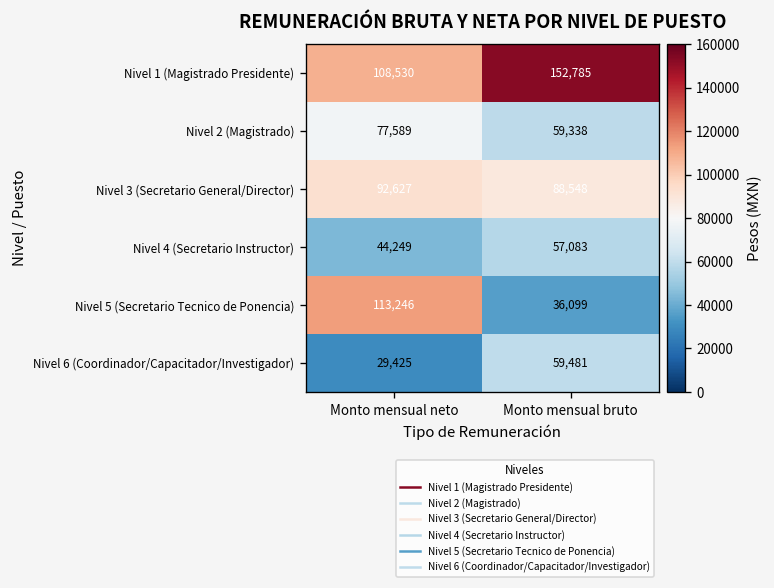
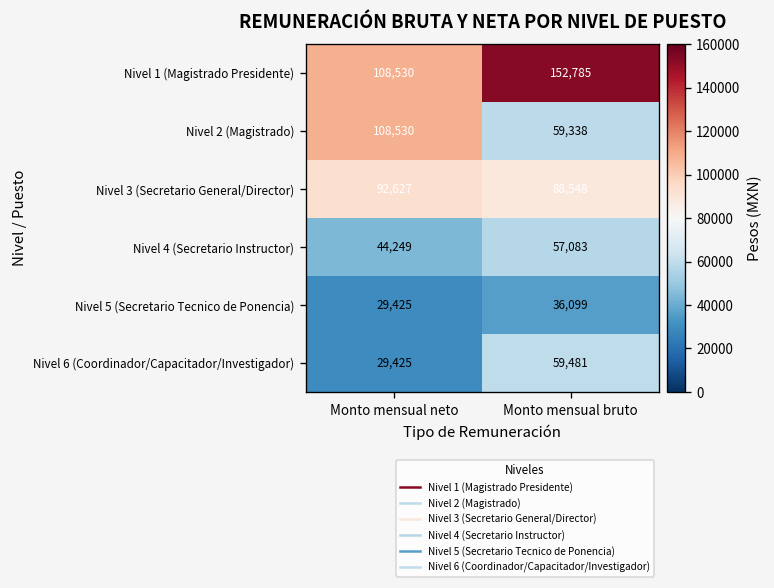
  {
    "Nivel 1 (Magistrado Presidente)": {
      "Monto mensual neto": "108,530",
      "Monto mensual bruto": "152,785"
    },
    "Nivel 2 (Magistrado)": {
-     "Monto mensual neto": "77,589",
+     "Monto mensual neto": "108,530",
      "Monto mensual bruto": "59,338"
    },
    "Nivel 4 (Secretario Instructor)": {
      "Monto mensual neto": "44,249",
      "Monto mensual bruto": "57,083"
    },
    "Nivel 5 (Secretario Tecnico de Ponencia)": {
-     "Monto mensual neto": "113,246",
+     "Monto mensual neto": "29,425",
      "Monto mensual bruto": "36,099"
    },
    "Nivel 6 (Coordinador/Capacitador/Investigador)": {
      "Monto mensual neto": "29,425",
      "Monto mensual bruto": "59,481"
    }
  }
